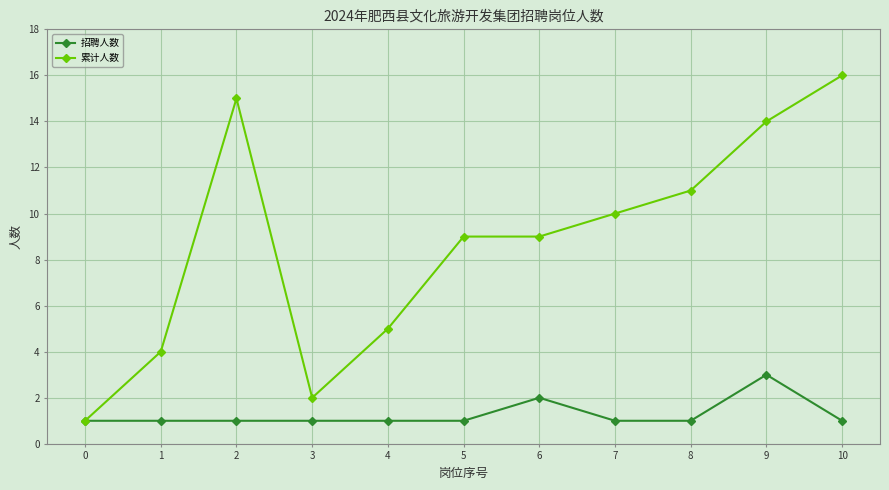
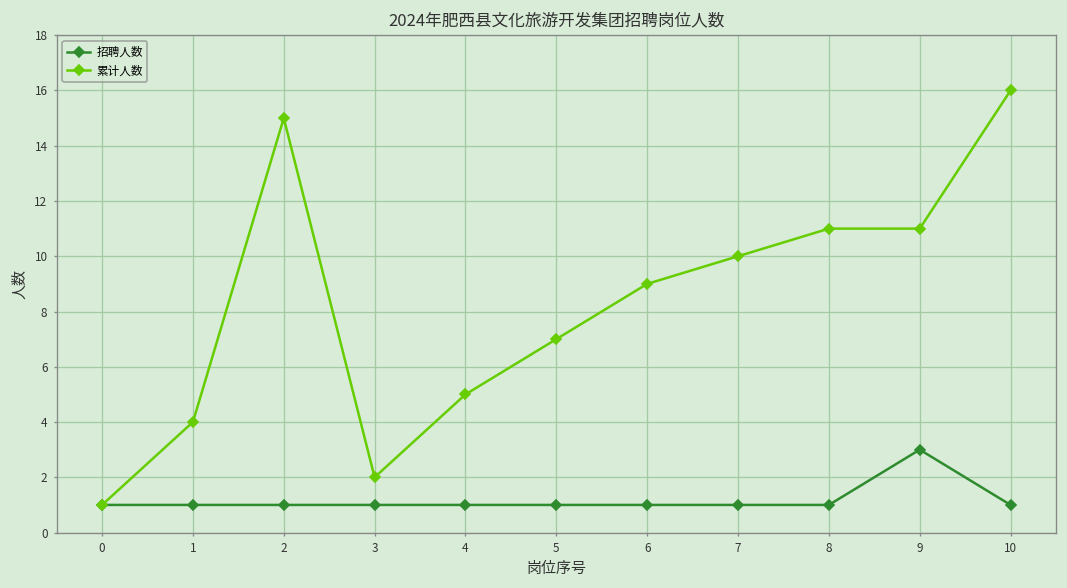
  {
    "招聘人数": {
      "1": 1,
      "2": 1,
      "3": 1,
      "4": 1,
      "5": 1,
-     "6": 2,
+     "6": 1,
      "7": 1,
      "8": 1,
      "9": 3,
      "10": 1
    },
    "累计人数": {
      "1": 4,
      "2": 15,
      "3": 2,
      "4": 5,
-     "5": 9,
+     "5": 7,
      "6": 9,
      "7": 10,
      "8": 11,
-     "9": 14,
+     "9": 11,
      "10": 16
    }
  }
